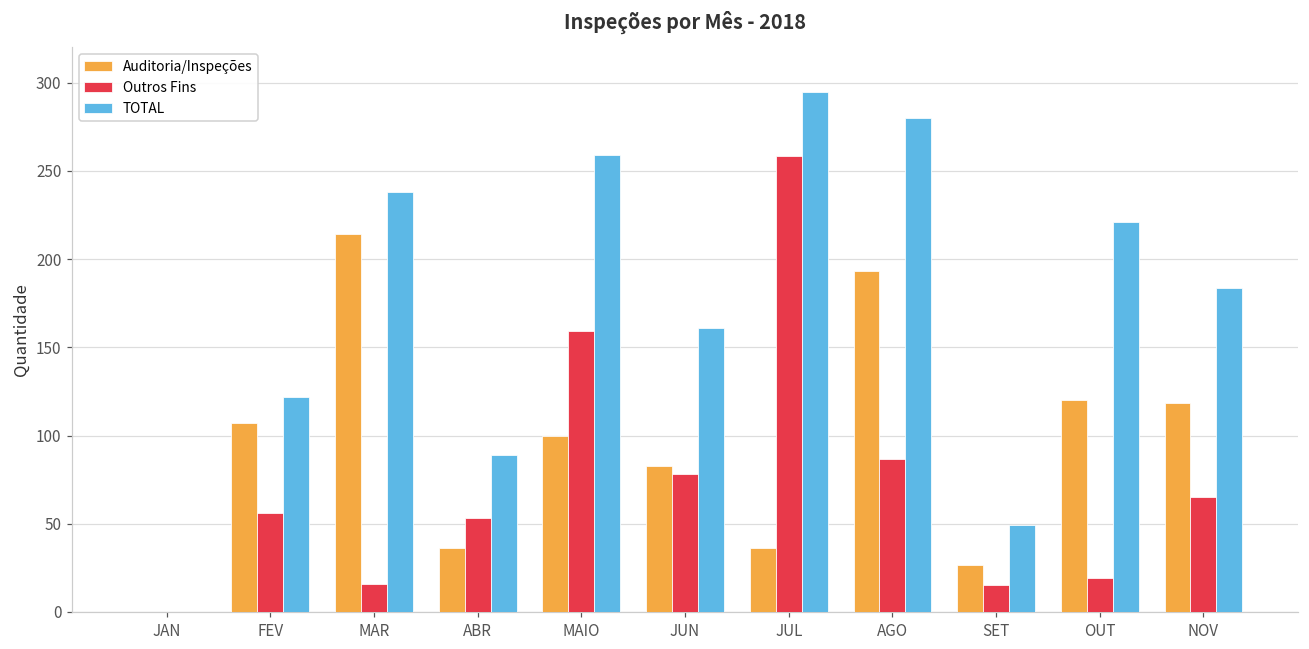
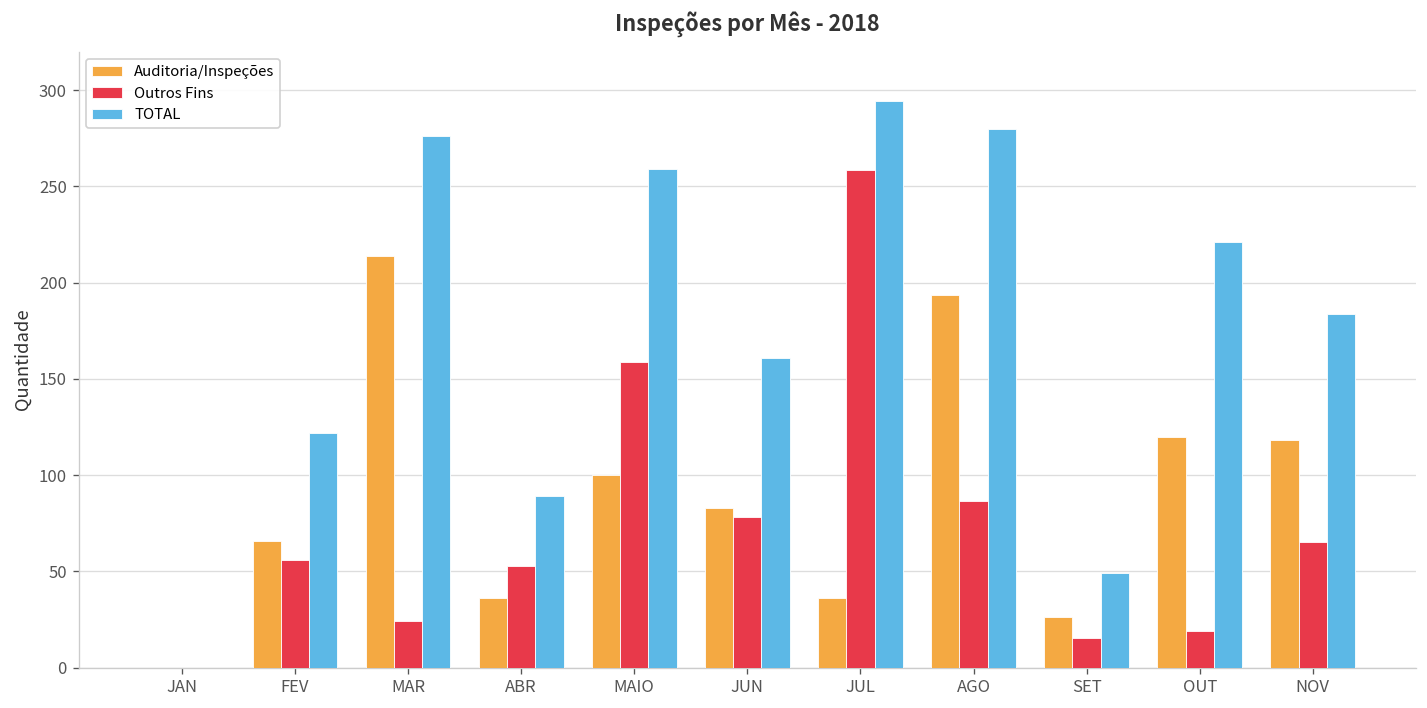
  {
    "Auditoria/Inspeções": {
      "JAN": 0,
-     "FEV": 107,
+     "FEV": 66,
      "MAR": 214,
      "ABR": 36,
      "MAIO": 100,
      "JUN": 83,
      "JUL": 36,
      "AGO": 194,
      "SET": 27,
      "OUT": 120,
      "NOV": 119
    },
    "Outros Fins": {
      "JAN": 0,
      "FEV": 56,
-     "MAR": 16,
+     "MAR": 24,
      "ABR": 53,
      "MAIO": 159,
      "JUN": 78,
      "JUL": 259,
      "AGO": 87,
      "SET": 15,
      "OUT": 19,
      "NOV": 65
    },
    "TOTAL": {
      "JAN": 0,
      "FEV": 122,
-     "MAR": 238,
+     "MAR": 276,
      "ABR": 89,
      "MAIO": 259,
      "JUN": 161,
      "JUL": 295,
      "AGO": 280,
      "SET": 49,
      "OUT": 221,
      "NOV": 184
    }
  }
